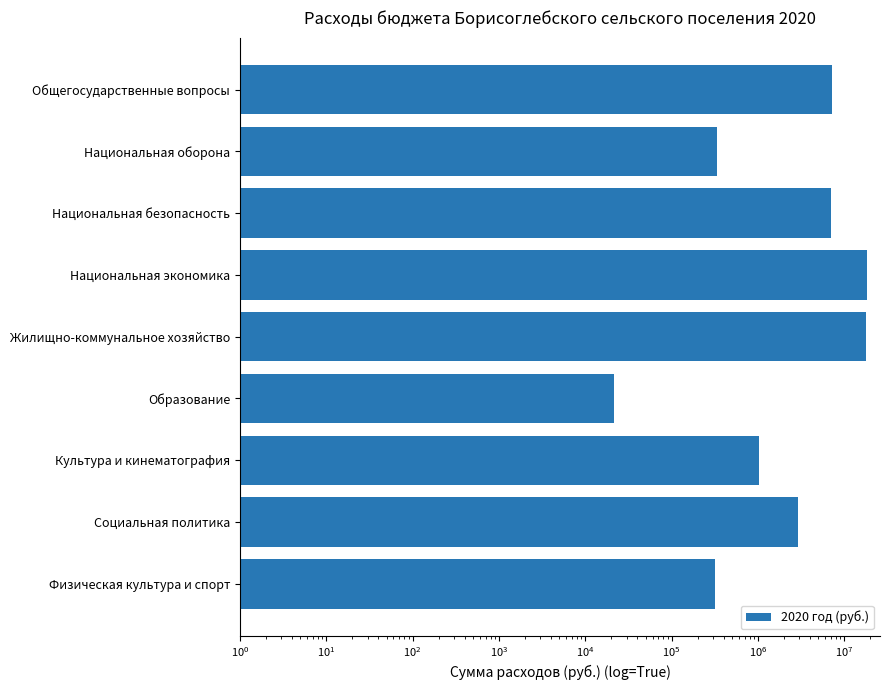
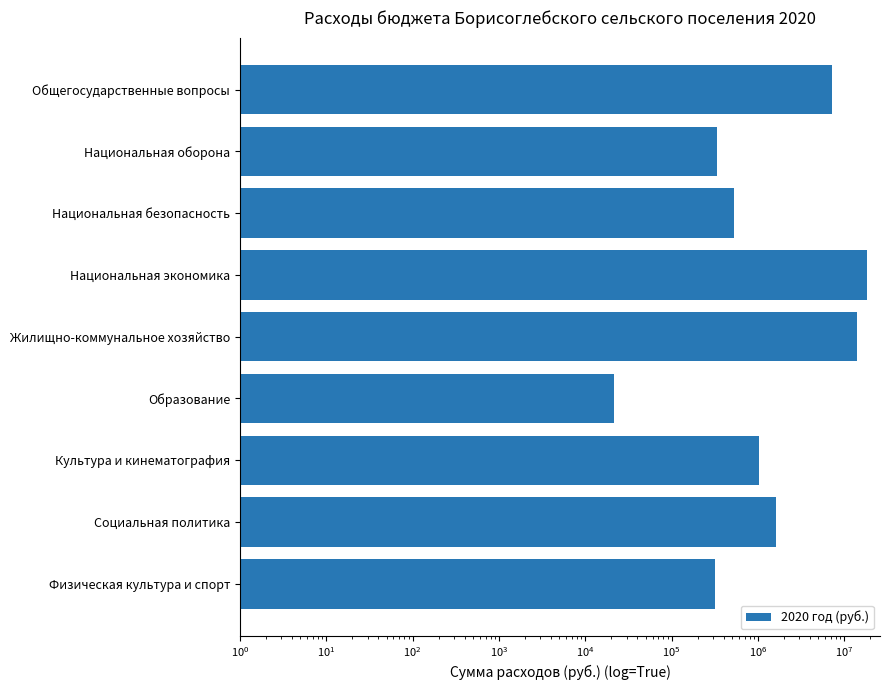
  {
    "Общегосударственные вопросы": 7000000,
    "Национальная оборона": 340000,
-   "Национальная безопасность": 7000000,
+   "Национальная безопасность": 500000,
    "Национальная экономика": 18000000,
-   "Жилищно-коммунальное хозяйство": 18000000,
+   "Жилищно-коммунальное хозяйство": 14000000,
    "Образование": 21000,
    "Культура и кинематография": 1000000,
-   "Социальная политика": 2900000,
+   "Социальная политика": 1600000,
    "Физическая культура и спорт": 320000
  }
